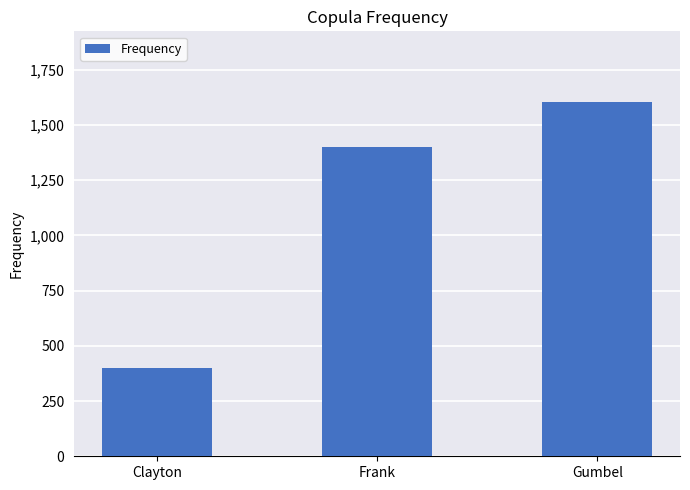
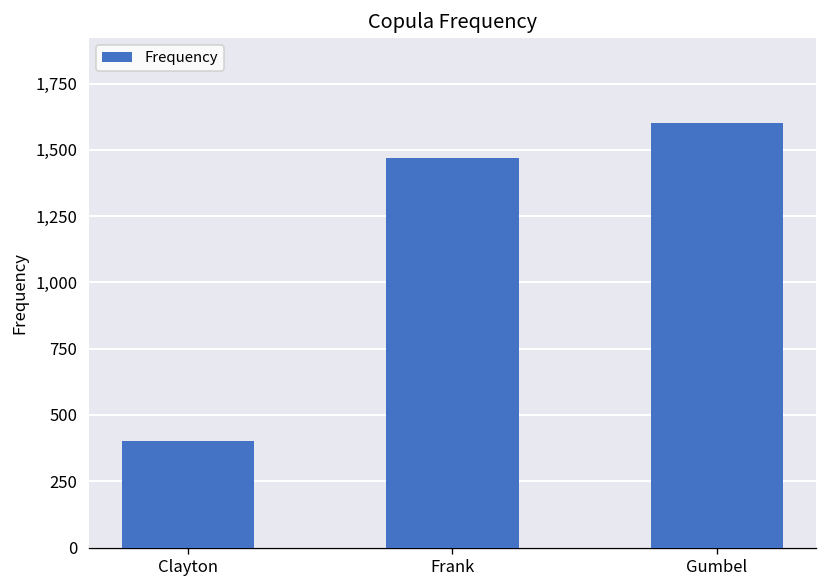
  {
    "Clayton": "400",
-   "Frank": "1,400",
+   "Frank": "1,470",
    "Gumbel": "1,600"
  }
